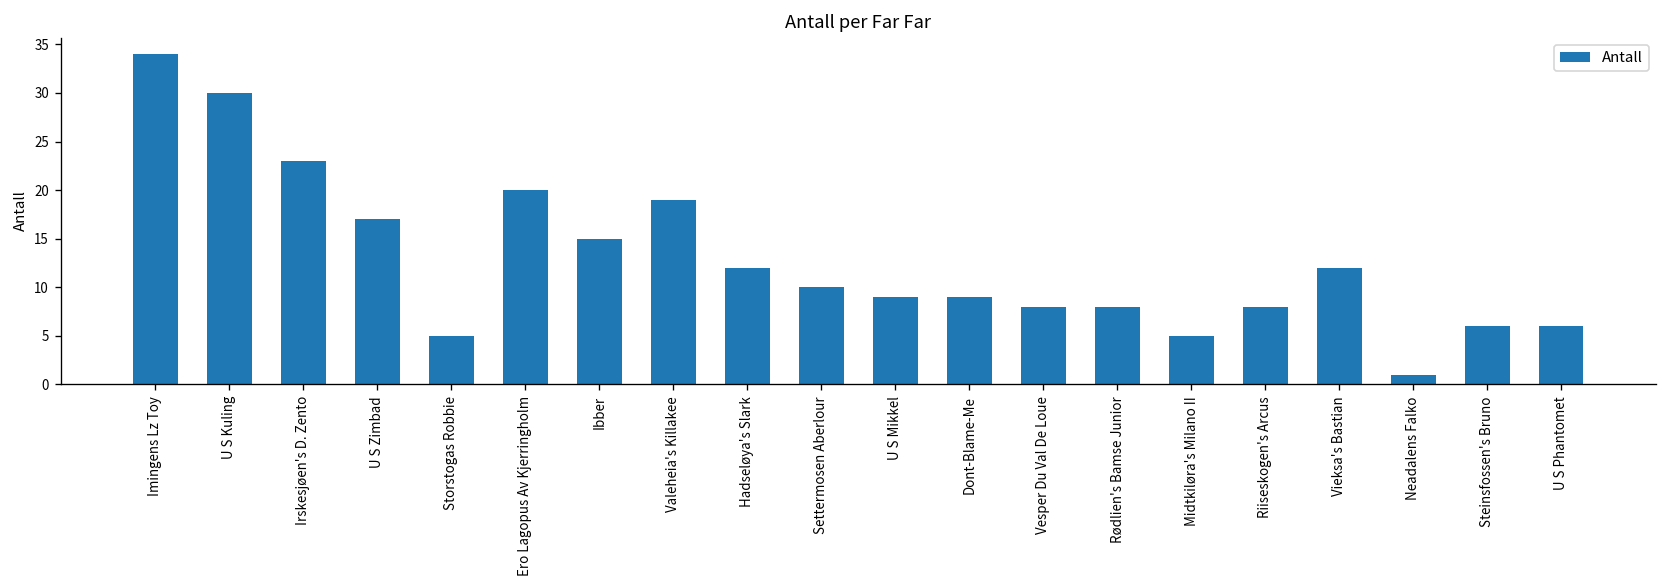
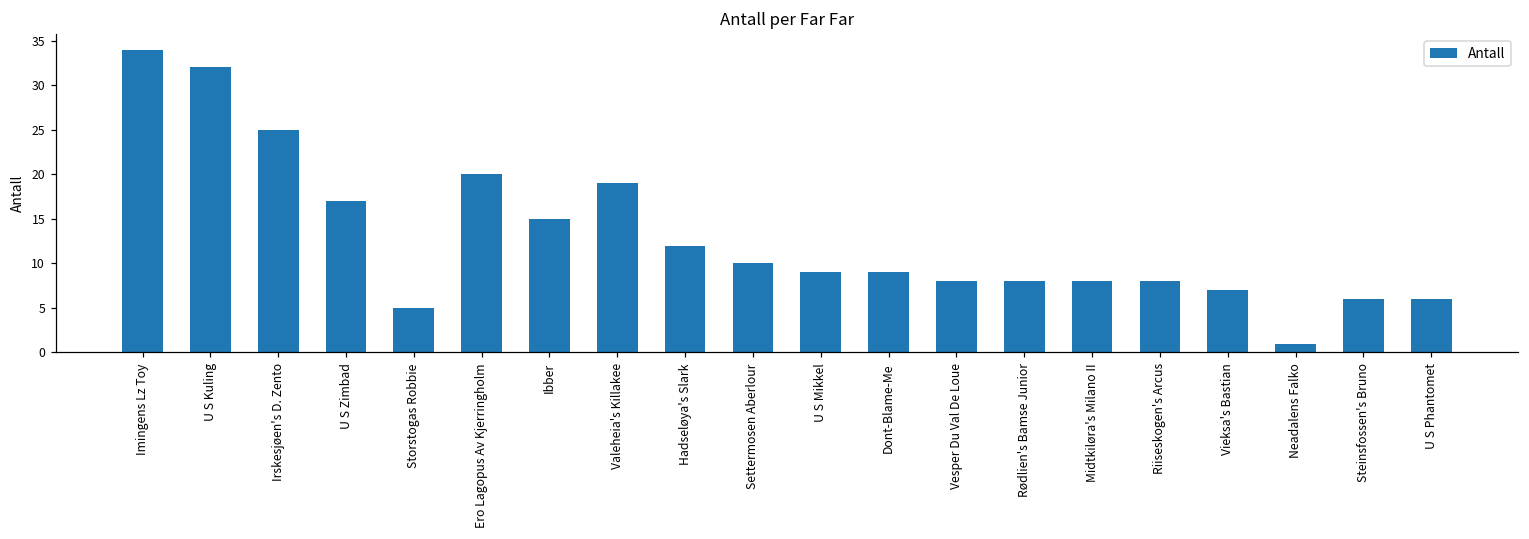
  {
    "Imingens Lz Toy": 34,
-   "U S Kuling": 30,
-   "Irskesjøen's D. Zento": 23,
+   "U S Kuling": 32,
+   "Irskesjøen's D. Zento": 25,
    "U S Zimbad": 17,
    "Storstogas Robbie": 5,
    "Ero Lagopus Av Kjerringholm": 20,
    "Ibber": 15,
    "Valeheia's Killakee": 19,
    "Hadseløya's Slark": 12,
    "Settermosen Aberlour": 10,
    "U S Mikkel": 9,
    "Dont-Blame-Me": 9,
    "Vesper Du Val De Loue": 8,
    "Rødlien's Bamse Junior": 8,
-   "Midtkiløra's Milano II": 5,
+   "Midtkiløra's Milano II": 8,
    "Riiseskogen's Arcus": 8,
-   "Vieksa's Bastian": 12,
+   "Vieksa's Bastian": 7,
    "Neadalens Falko": 1,
    "Steinsfossen's Bruno": 6,
    "U S Phantomet": 6
  }
